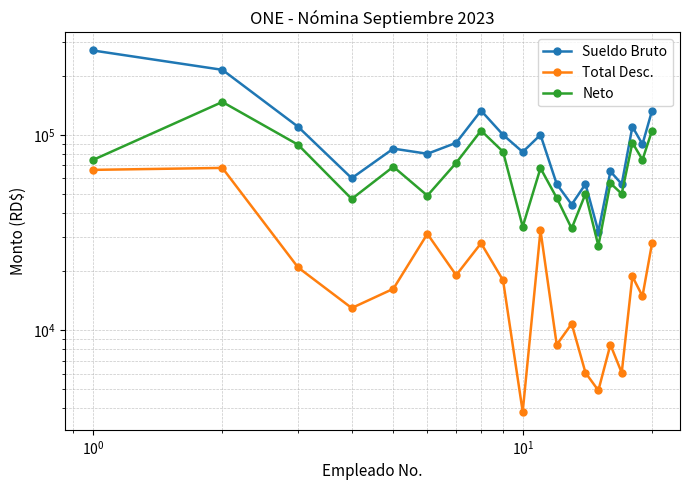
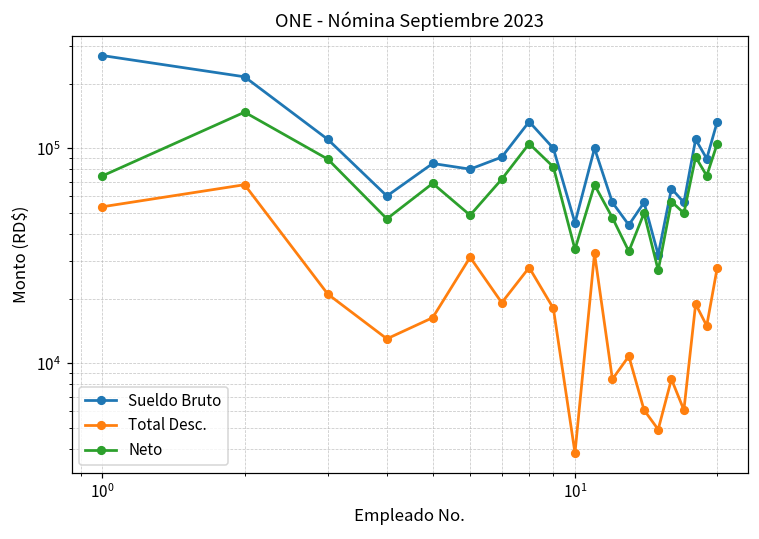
  {
    "Sueldo Bruto": {
      "10^0": 270000,
-     "10^1": 82000
+     "10^1": 45000
    },
    "Total Desc.": {
-     "10^0": 66000,
+     "10^0": 53000,
      "10^1": 3800
    },
    "Neto": {
      "10^0": 74000,
      "10^1": 34000
    }
  }
